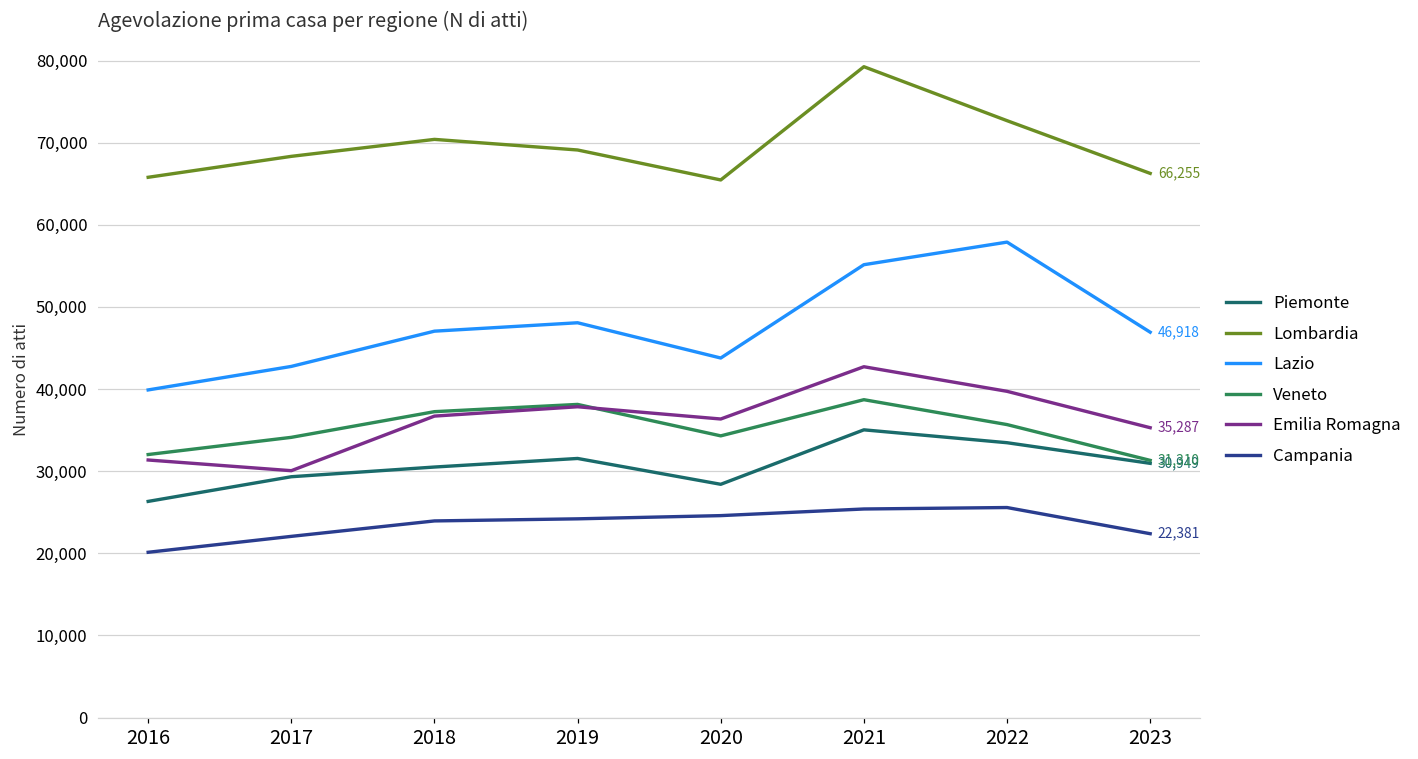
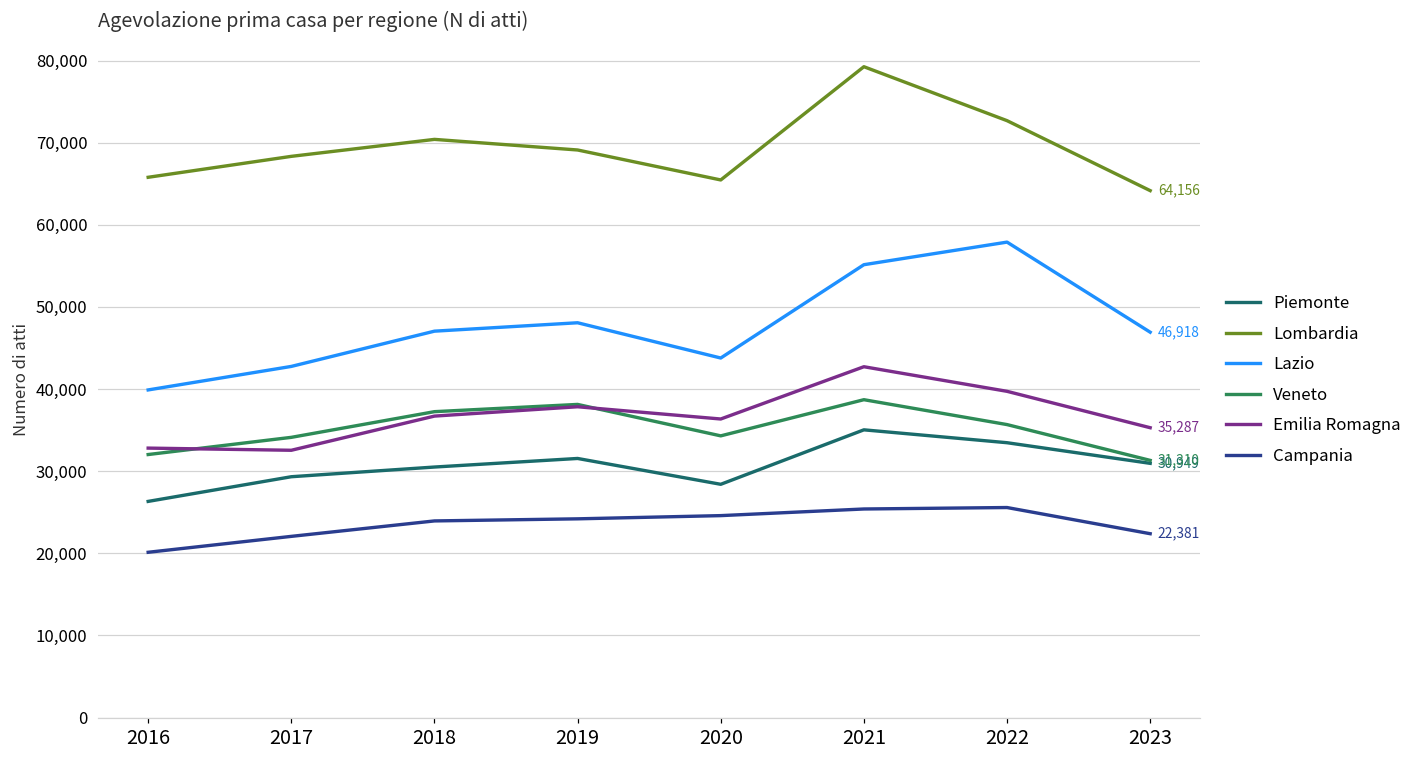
  {
    "Lombardia": {
-     "2023": "66,255"
+     "2023": "64,156"
    },
    "Lazio": {
      "2023": "46,918"
    },
    "Emilia Romagna": {
-     "2016": "31,000",
-     "2017": "30,000",
+     "2016": "33,000",
+     "2017": "33,000",
      "2018": "37,000",
      "2020": "36,000",
      "2021": "43,000",
      "2022": "40,000"
    },
    "Campania": {
      "2023": "22,381"
    }
  }
